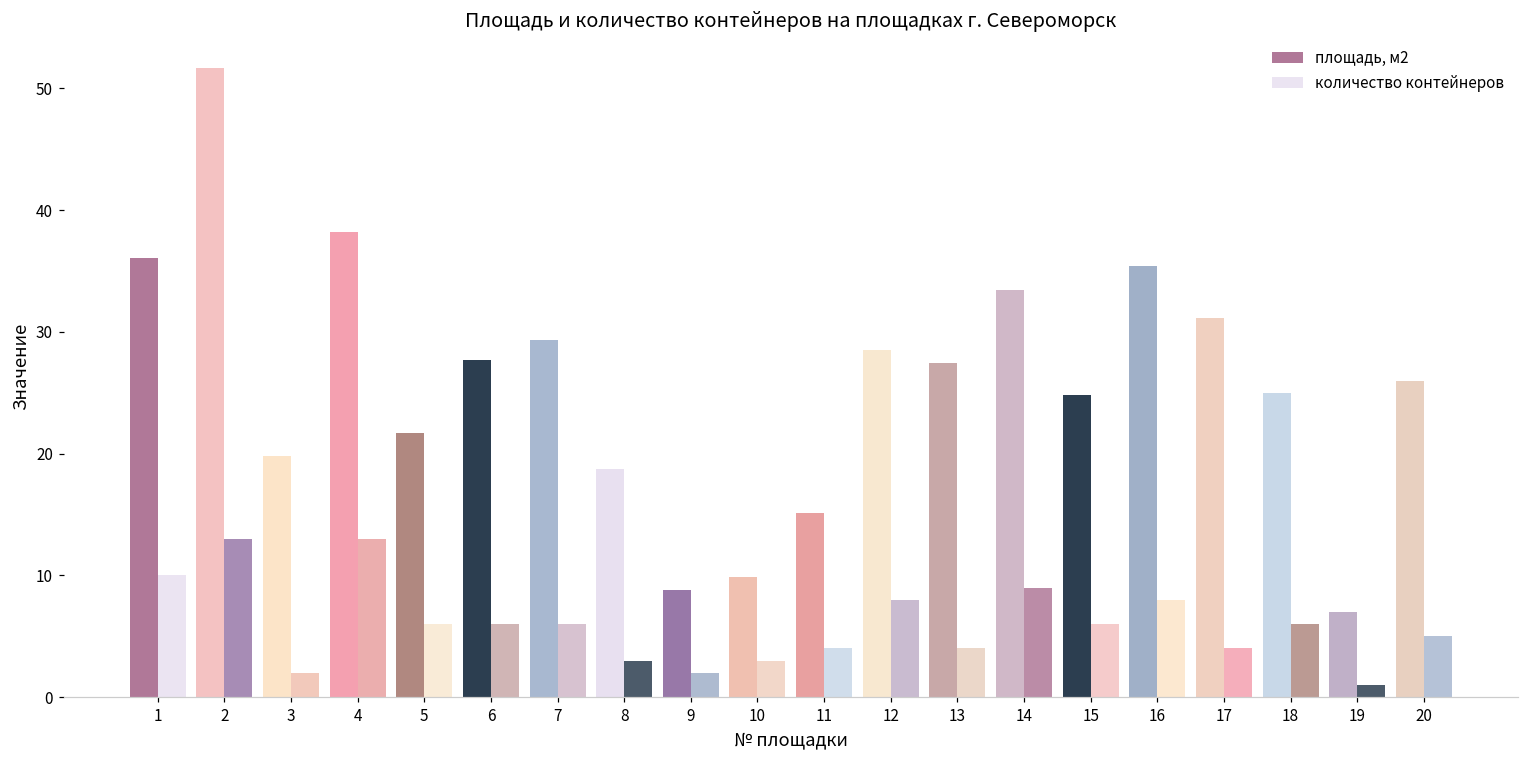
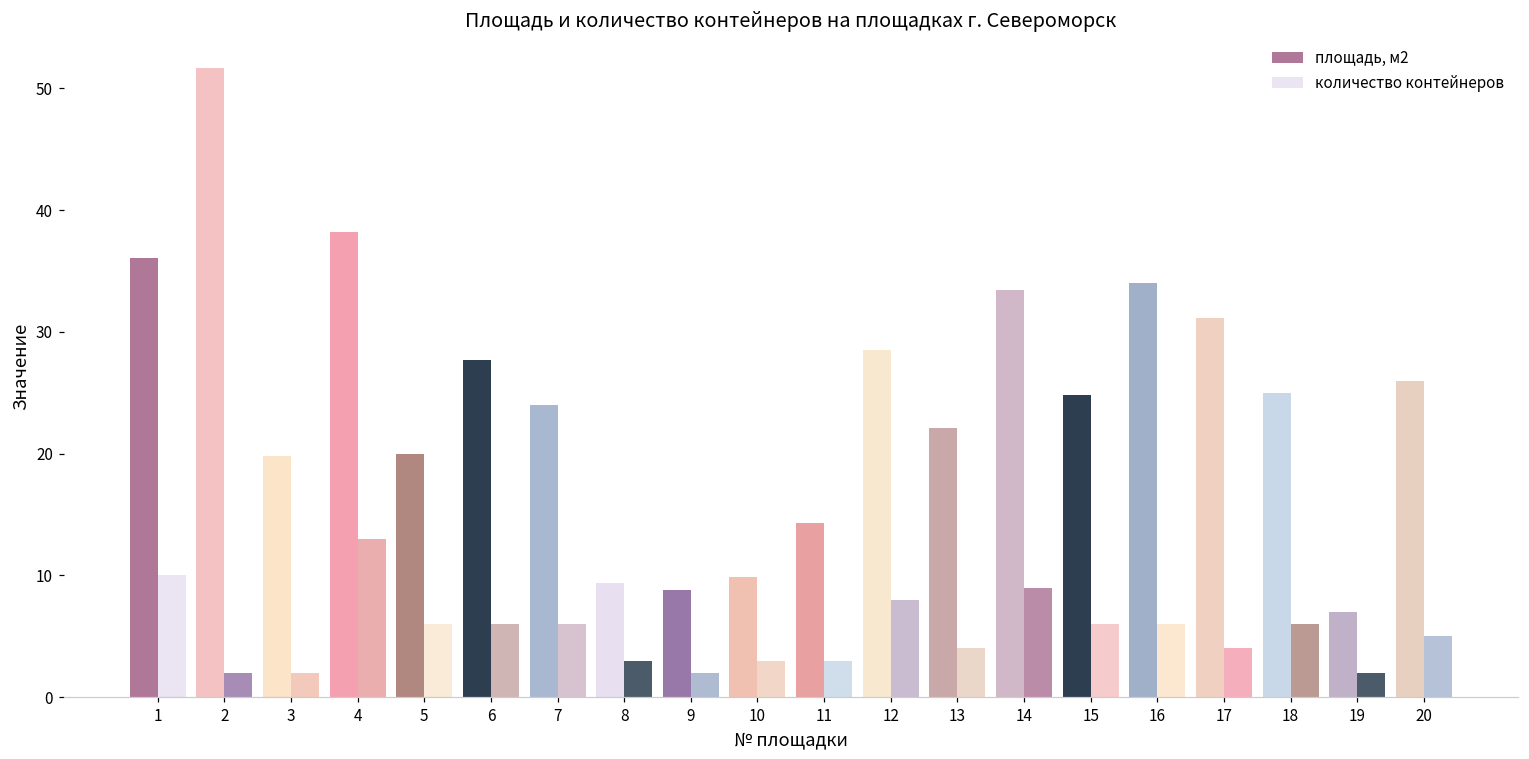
  {
    "площадь, м2": {
      "1": 36.1,
      "2": 51.7,
      "3": 19.8,
      "4": 38.2,
-     "5": 21.7,
+     "5": 20.0,
      "6": 27.7,
-     "7": 29.3,
-     "8": 18.7,
+     "7": 24.0,
+     "8": 9.4,
      "9": 8.8,
      "10": 9.9,
-     "11": 15.1,
+     "11": 14.3,
      "12": 28.5,
-     "13": 27.4,
+     "13": 22.1,
      "14": 33.4,
      "15": 24.8,
-     "16": 35.4,
+     "16": 34.0,
      "17": 31.1,
      "18": 25.0,
      "19": 7.0,
      "20": 26.0
    },
    "количество контейнеров": {
      "1": 10,
-     "2": 13,
+     "2": 2,
      "3": 2,
      "4": 13,
      "5": 6,
      "6": 6,
      "7": 6,
      "8": 3,
      "9": 2,
      "10": 3,
-     "11": 4,
+     "11": 3,
      "12": 8,
      "13": 4,
      "14": 9,
      "15": 6,
-     "16": 8,
+     "16": 6,
      "17": 4,
      "18": 6,
-     "19": 1,
+     "19": 2,
      "20": 5
    }
  }
